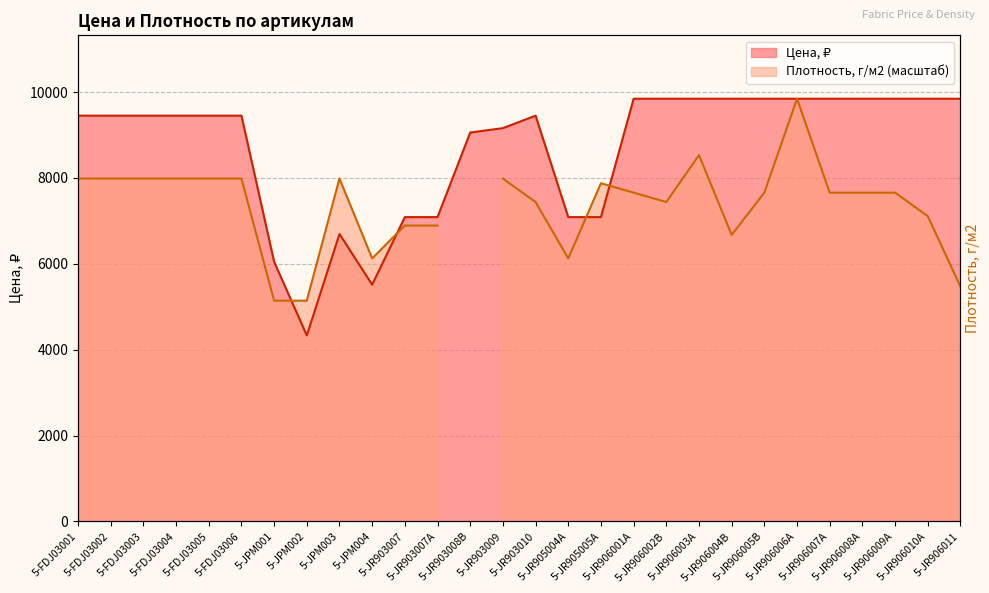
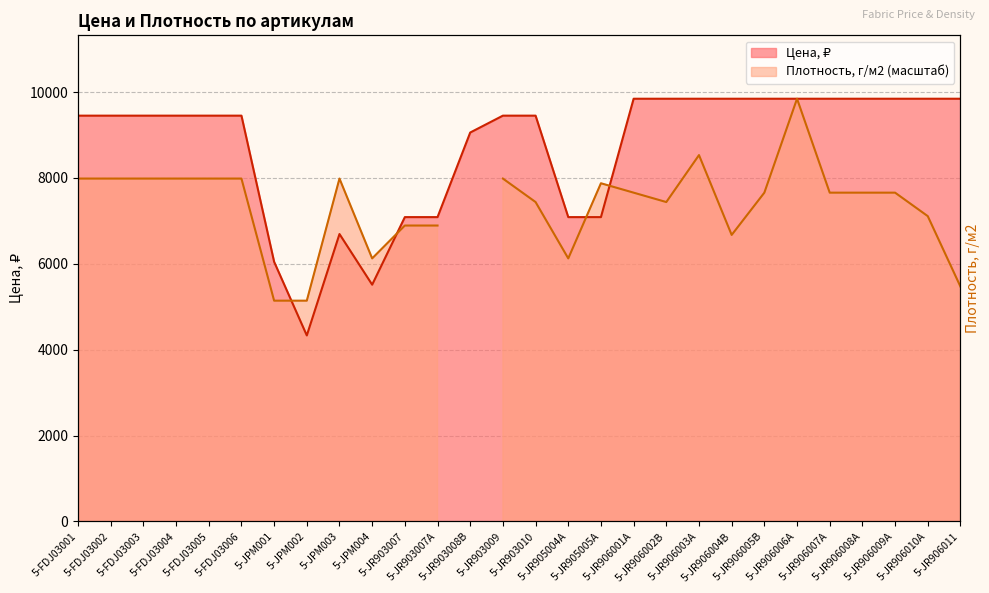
  {
    "Цена, ₽": {
      "5-FDJ03001": 9500,
      "5-FDJ03002": 9500,
      "5-FDJ03003": 9500,
      "5-FDJ03004": 9500,
      "5-FDJ03005": 9500,
      "5-FDJ03006": 9500,
      "5-JPM001": 6000,
      "5-JPM002": 4300,
      "5-JPM003": 6700,
      "5-JPM004": 5500,
      "5-JR903007": 7100,
      "5-JR903007A": 7100,
      "5-JR903008B": 9100,
-     "5-JR903009": 9200,
+     "5-JR903009": 9500,
      "5-JR903010": 9500,
      "5-JR905004A": 7100,
      "5-JR905005A": 7100,
      "5-JR906001A": 9800,
      "5-JR906002B": 9800,
      "5-JR906003A": 9800,
      "5-JR906004B": 9800,
      "5-JR906005B": 9800,
      "5-JR906007A": 9800,
      "5-JR906008A": 9800,
      "5-JR906009A": 9800,
      "5-JR906010A": 9800,
      "5-JR906011": 9800
    }
  }
